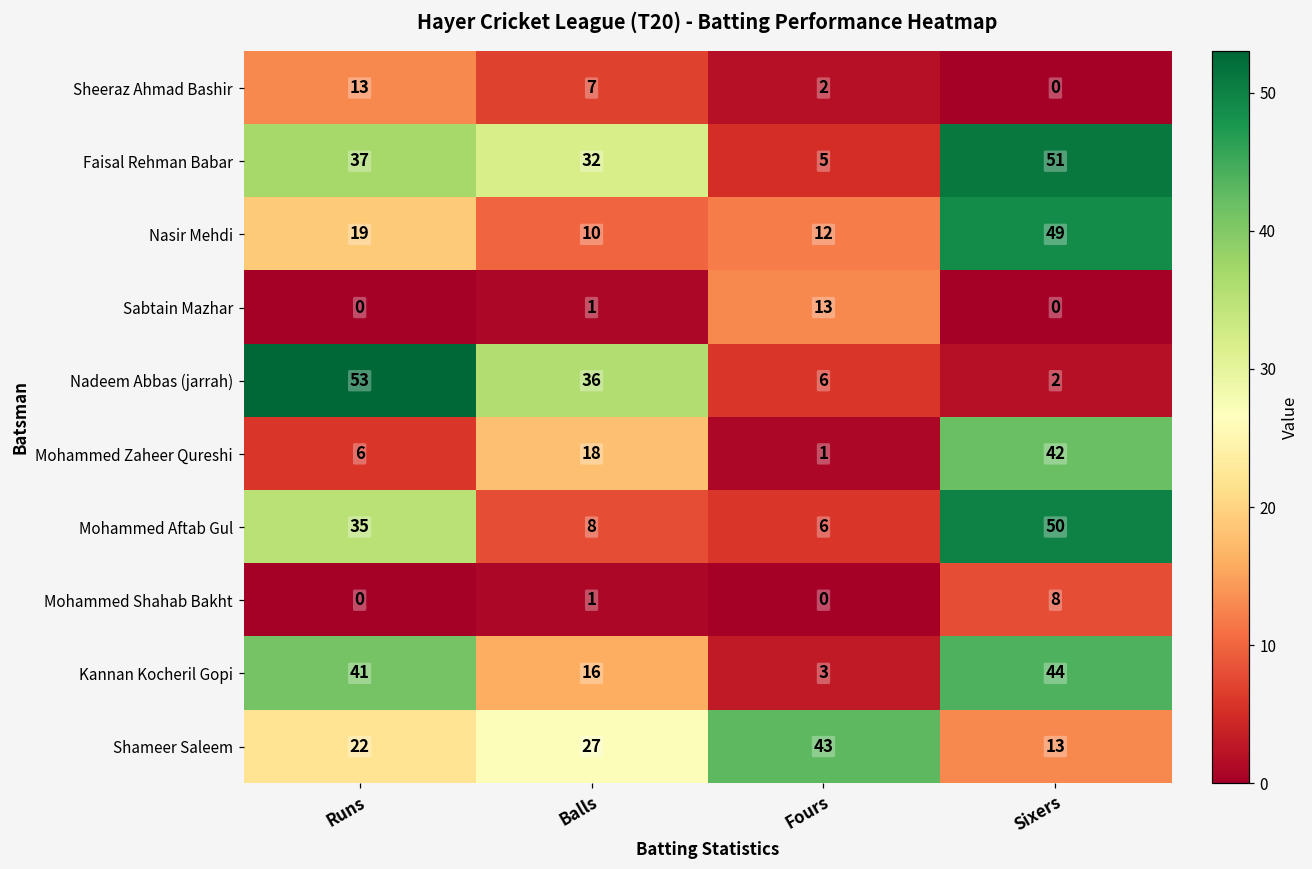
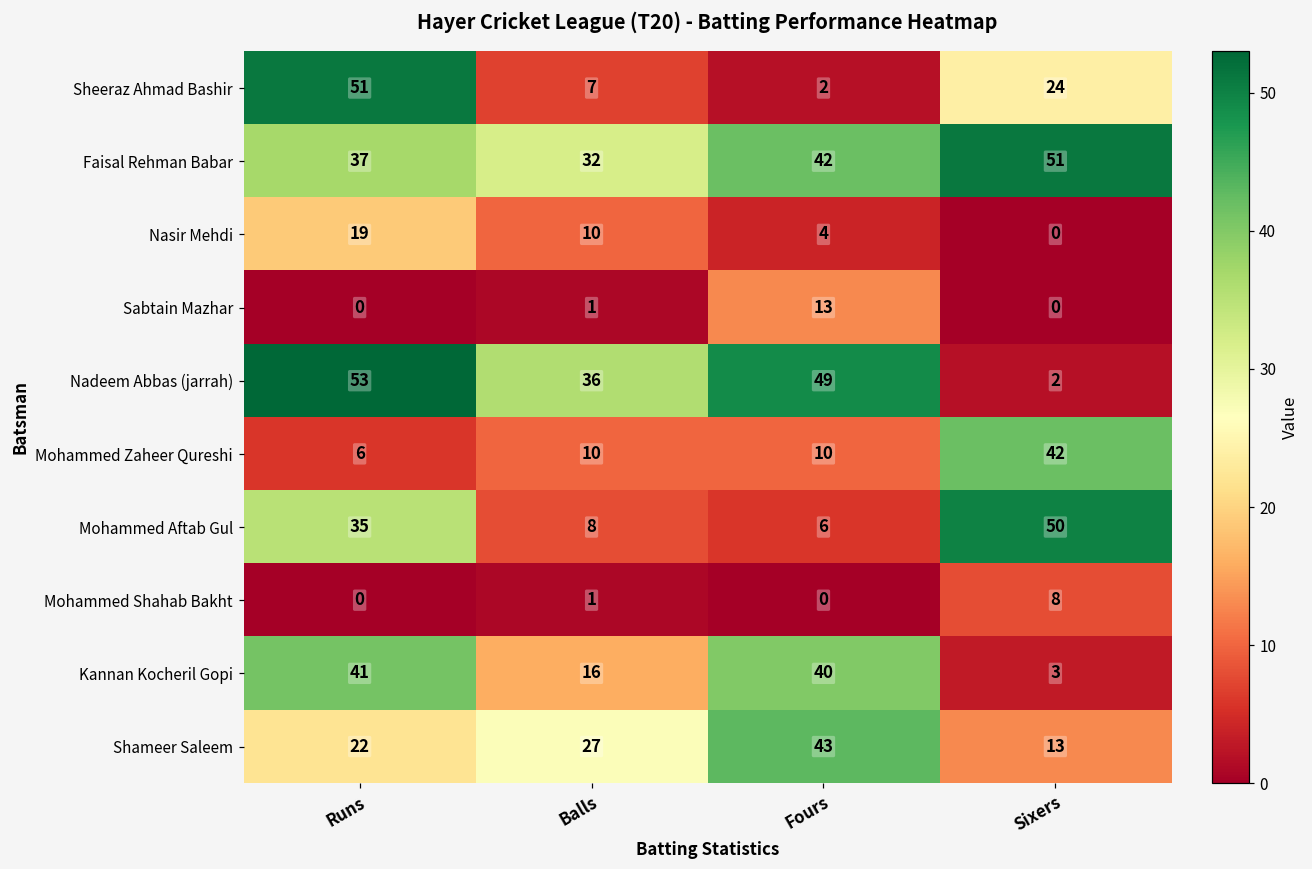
  {
    "Sheeraz Ahmad Bashir": {
-     "Runs": 13,
-     "Sixers": 0
+     "Runs": 51,
+     "Sixers": 24
    },
    "Faisal Rehman Babar": {
-     "Fours": 5
+     "Fours": 42
    },
    "Nasir Mehdi": {
-     "Fours": 12,
-     "Sixers": 49
+     "Fours": 4,
+     "Sixers": 0
    },
    "Nadeem Abbas (jarrah)": {
-     "Fours": 6
+     "Fours": 49
    },
    "Mohammed Zaheer Qureshi": {
-     "Balls": 18,
-     "Fours": 1
+     "Balls": 10,
+     "Fours": 10
    },
    "Kannan Kocheril Gopi": {
-     "Fours": 3,
-     "Sixers": 44
+     "Fours": 40,
+     "Sixers": 3
    }
  }
